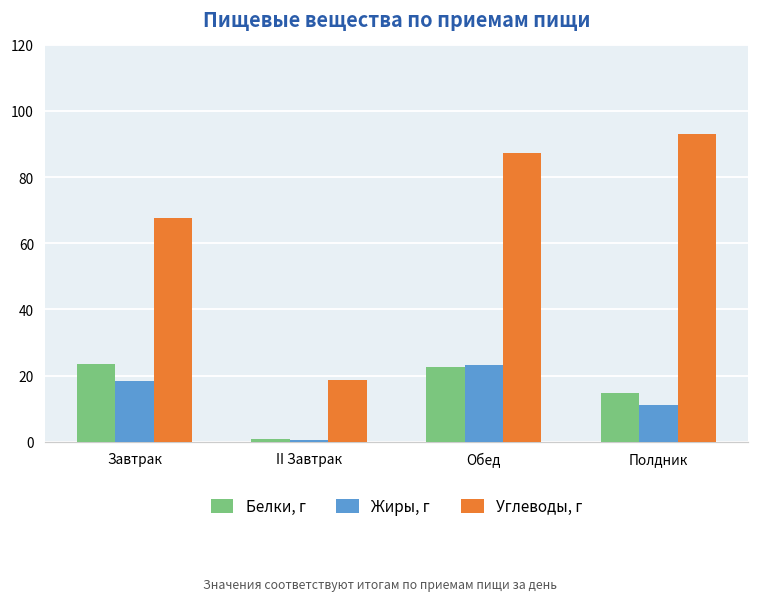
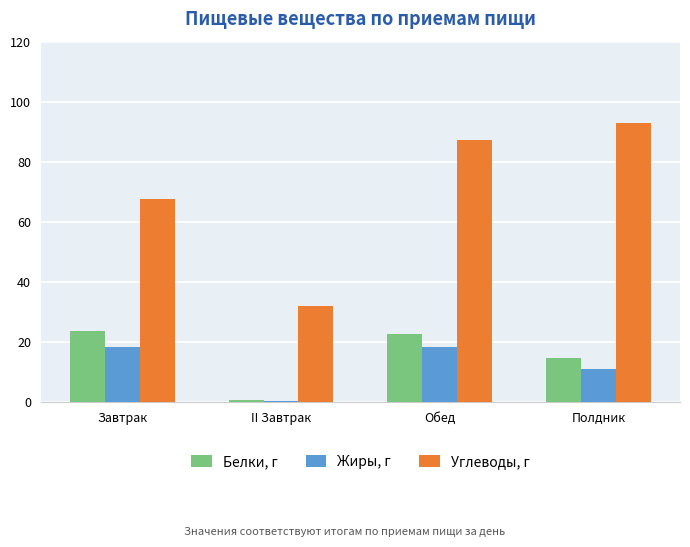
  {
    "Белки, г": {
      "Завтрак": 24,
      "Обед": 23,
      "Полдник": 15
    },
    "Жиры, г": {
      "Завтрак": 18,
-     "Обед": 23,
+     "Обед": 19,
      "Полдник": 11
    },
    "Углеводы, г": {
      "Завтрак": 68,
-     "II Завтрак": 19,
+     "II Завтрак": 32,
      "Обед": 87,
      "Полдник": 93
    }
  }
